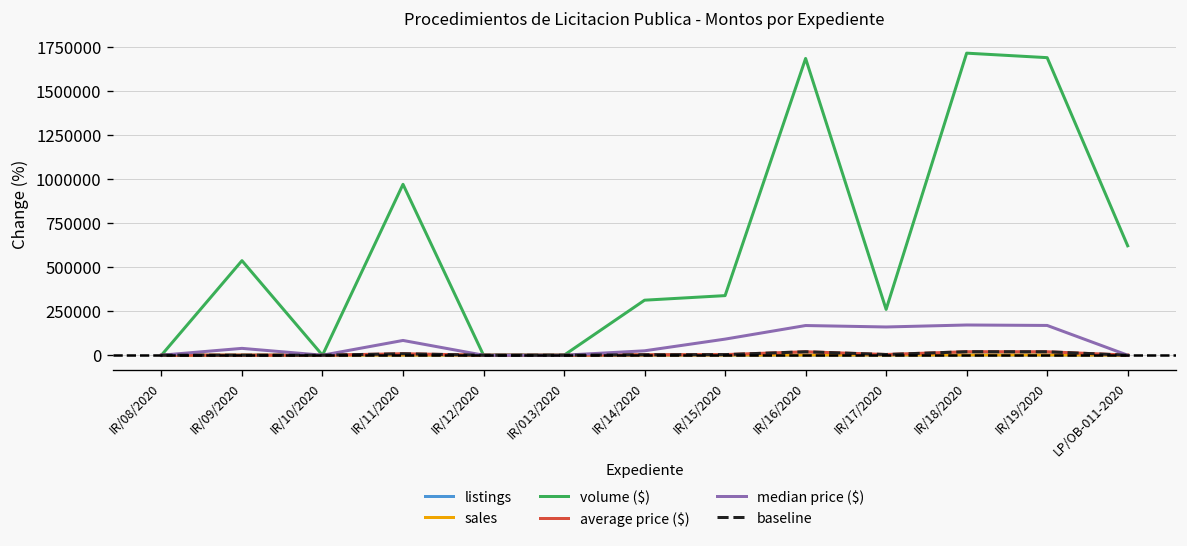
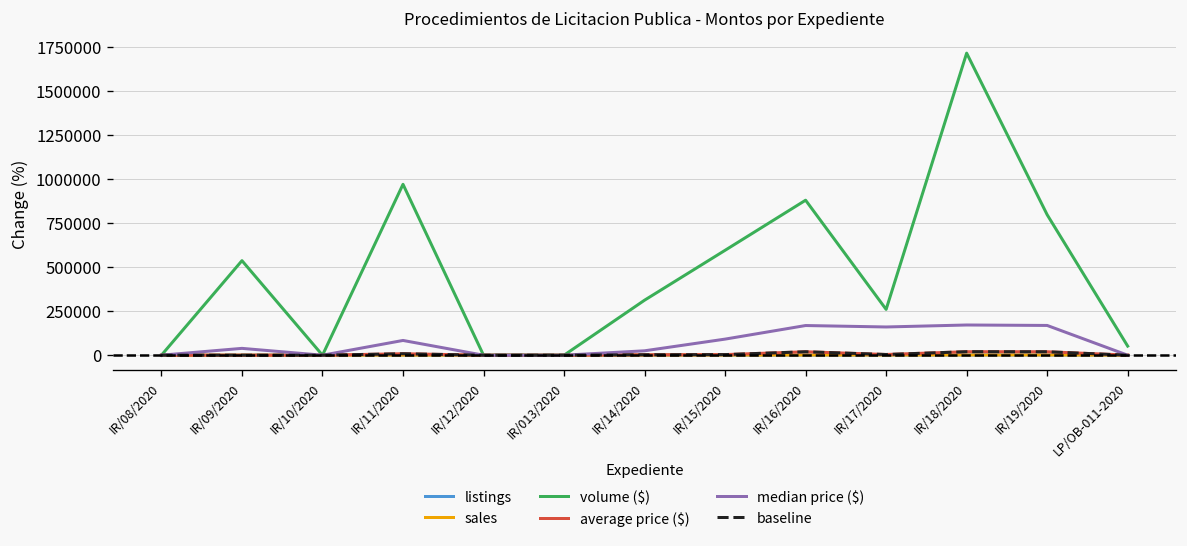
  {
    "sales": {
      "IR/16/2020": 0,
      "IR/18/2020": 0,
      "IR/19/2020": 0
    },
    "volume ($)": {
      "IR/09/2020": 540000,
      "IR/11/2020": 970000,
      "IR/14/2020": 310000,
-     "IR/15/2020": 340000,
-     "IR/16/2020": 1680000,
+     "IR/15/2020": 600000,
+     "IR/16/2020": 880000,
      "IR/17/2020": 260000,
      "IR/18/2020": 1710000,
-     "IR/19/2020": 1690000,
-     "LP/OB-011-2020": 620000
+     "IR/19/2020": 800000,
+     "LP/OB-011-2020": 50000
    },
    "baseline": {
      "IR/16/2020": 20000,
      "IR/18/2020": 20000,
      "IR/19/2020": 20000
    },
    "median price ($)": {
      "IR/09/2020": 40000,
      "IR/11/2020": 80000,
      "IR/14/2020": 20000,
      "IR/15/2020": 90000,
      "IR/16/2020": 170000,
      "IR/17/2020": 160000,
      "IR/18/2020": 170000,
      "IR/19/2020": 170000
    }
  }
